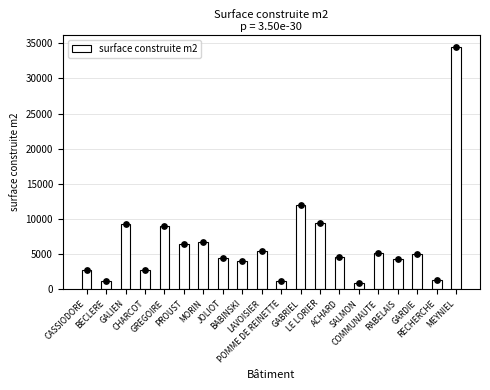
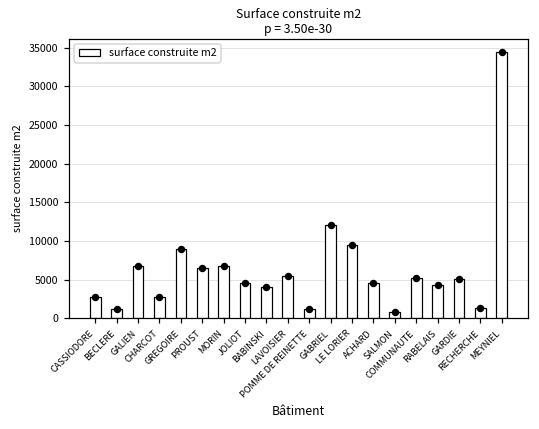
  {
    "surface construite m2": {
      "CASSIODORE": 3000,
      "BECLERE": 1000,
-     "GALIEN": 9000,
+     "GALIEN": 7000,
      "CHARCOT": 3000,
      "GREGOIRE": 9000,
      "PROUST": 6000,
      "MORIN": 7000,
      "JOLIOT": 4000,
      "BABINSKI": 4000,
      "LAVOISIER": 5000,
      "POMME DE REINETTE": 1000,
      "GABRIEL": 12000,
      "LE LORIER": 9000,
      "ACHARD": 5000,
      "SALMON": 1000,
      "COMMUNAUTE": 5000,
      "RABELAIS": 4000,
      "GARDIE": 5000,
      "RECHERCHE": 1000,
      "MEYNIEL": 34000
    }
  }
